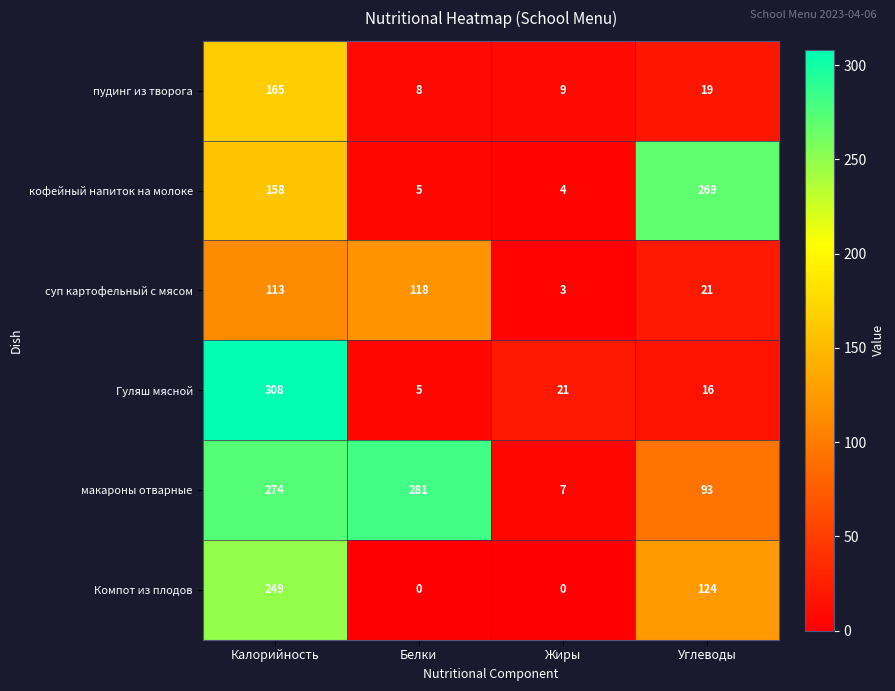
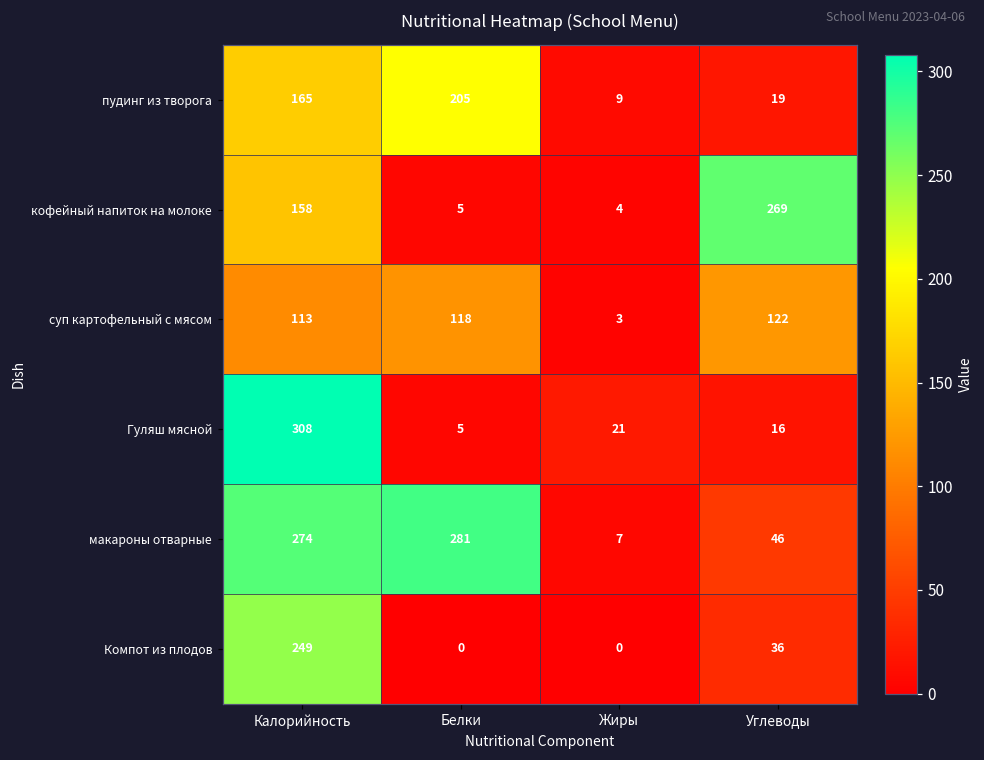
  {
    "пудинг из творога": {
      "Калорийность": 165,
-     "Белки": 8,
+     "Белки": 205,
      "Жиры": 9,
      "Углеводы": 19
    },
    "кофейный напиток на молоке": {
      "Калорийность": 158,
      "Белки": 5,
      "Жиры": 4,
      "Углеводы": 269
    },
    "суп картофельный с мясом": {
      "Калорийность": 113,
      "Белки": 118,
      "Жиры": 3,
-     "Углеводы": 21
+     "Углеводы": 122
    },
    "Гуляш мясной": {
      "Калорийность": 308,
      "Белки": 5,
      "Жиры": 21,
      "Углеводы": 16
    },
    "макароны отварные": {
      "Калорийность": 274,
      "Белки": 281,
      "Жиры": 7,
-     "Углеводы": 93
+     "Углеводы": 46
    },
    "Компот из плодов": {
      "Калорийность": 249,
      "Белки": 0,
      "Жиры": 0,
-     "Углеводы": 124
+     "Углеводы": 36
    }
  }
